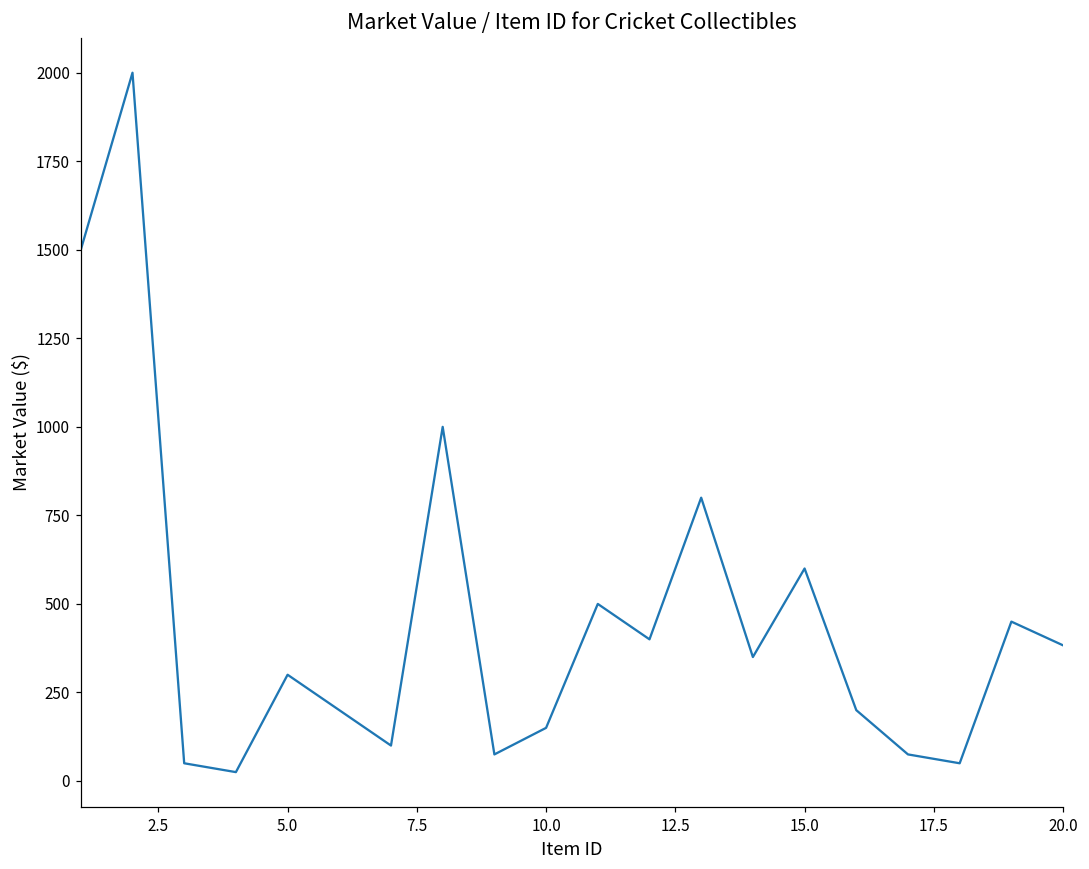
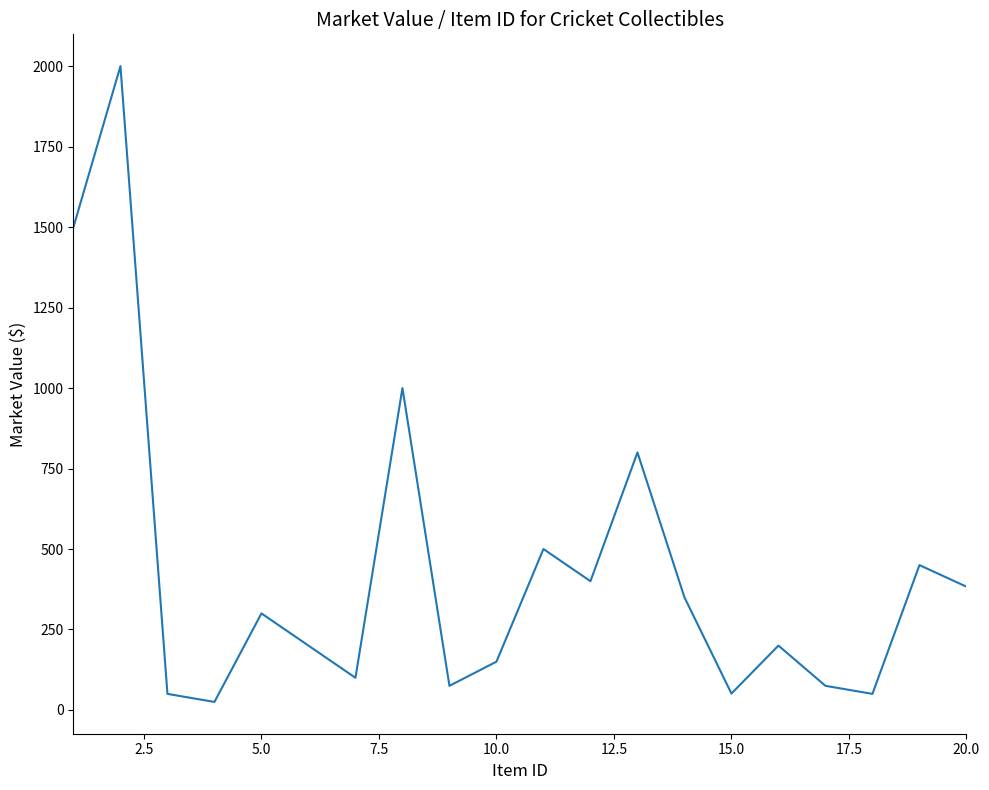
  {
    "5.0": 300,
    "10.0": 150,
-   "15.0": 600,
+   "15.0": 50,
    "20.0": 380
  }
